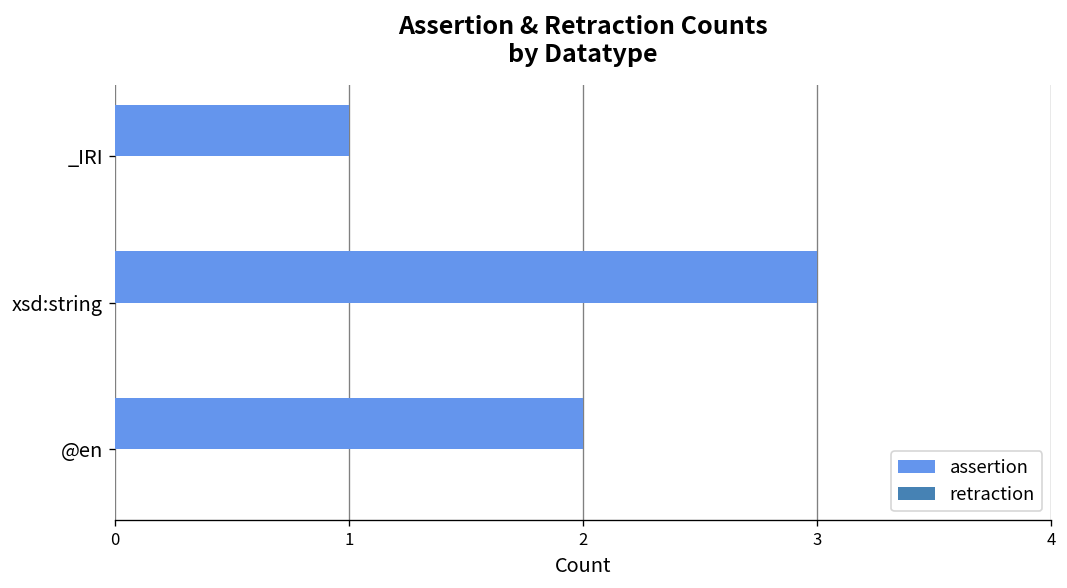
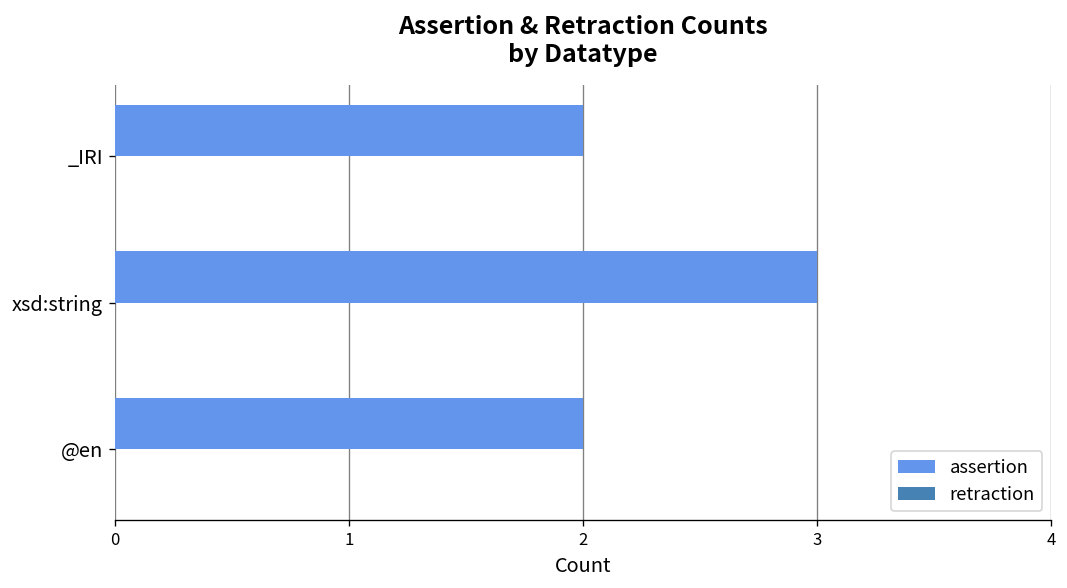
  {
    "assertion": {
-     "_IRI": 1,
+     "_IRI": 2,
      "xsd:string": 3,
      "@en": 2
    },
    "retraction": {
      "_IRI": 0,
      "xsd:string": 0,
      "@en": 0
    }
  }
